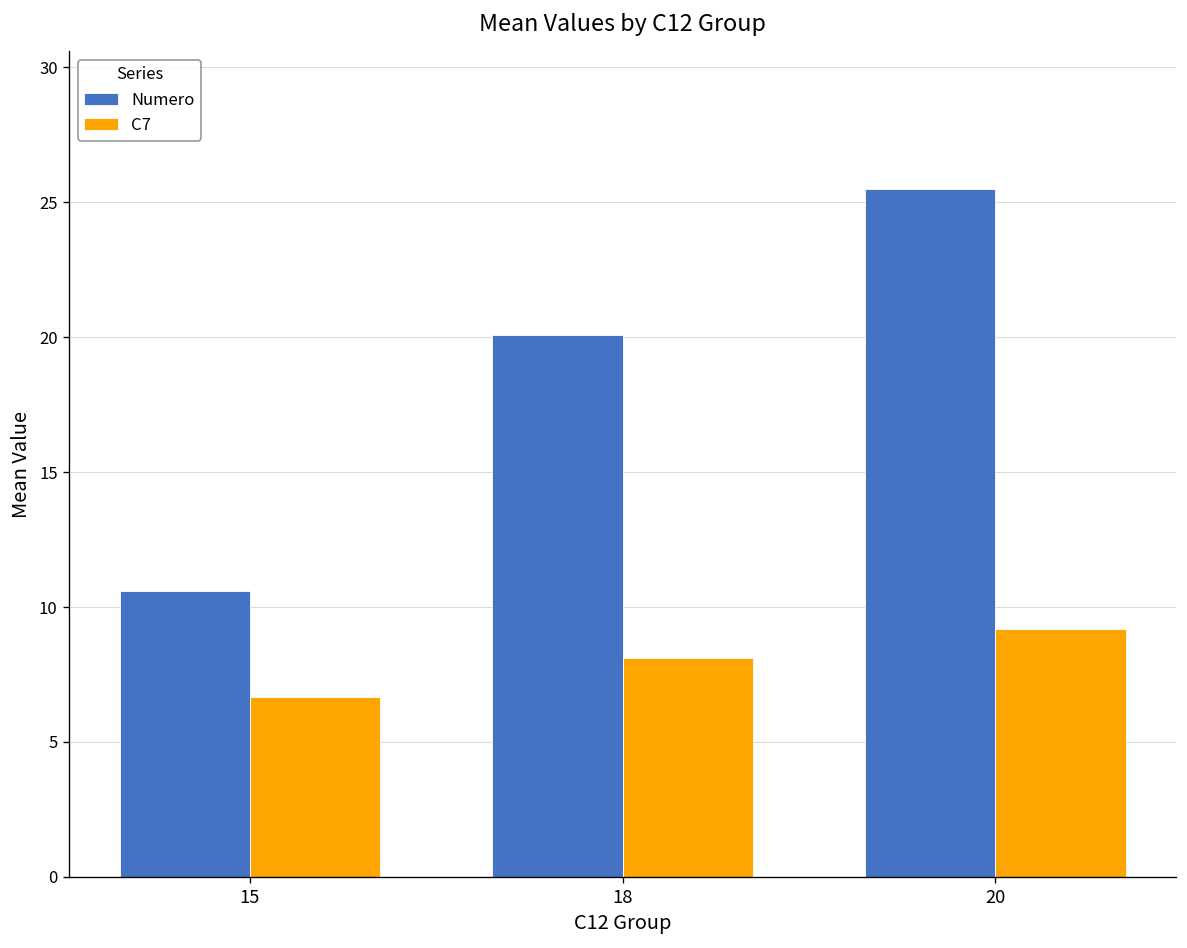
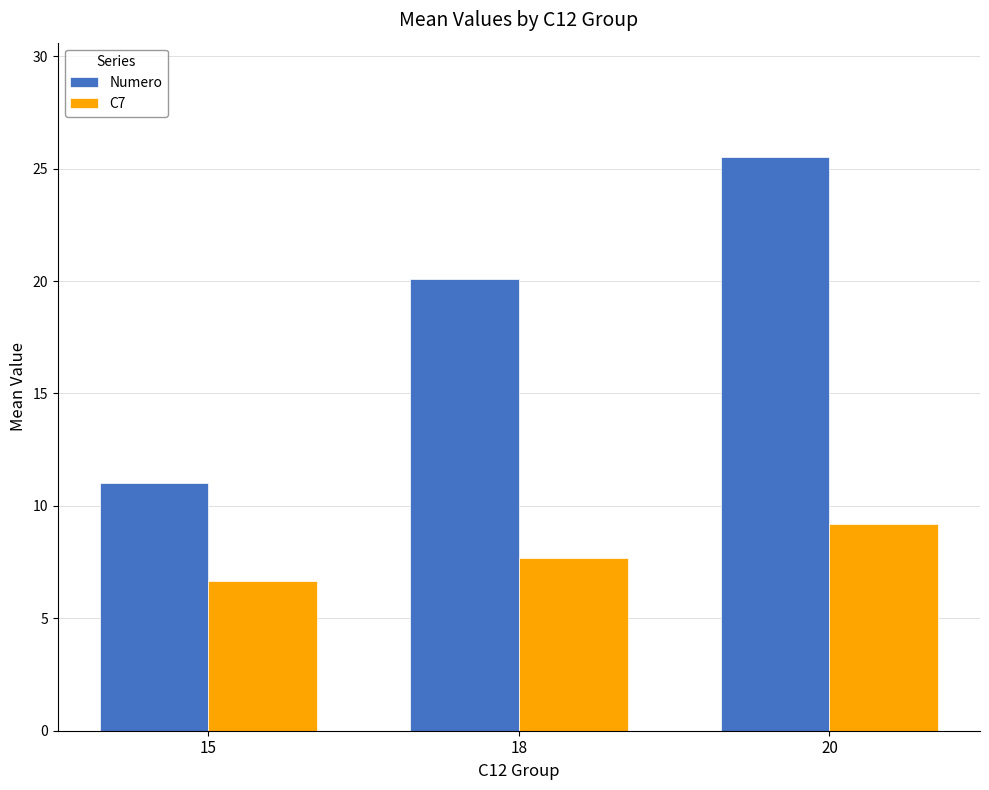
  {
    "Numero": {
-     "15": 10.6,
+     "15": 11.0,
      "18": 20.1,
      "20": 25.5
    },
    "C7": {
      "15": 6.7,
-     "18": 8.1,
+     "18": 7.7,
      "20": 9.2
    }
  }
